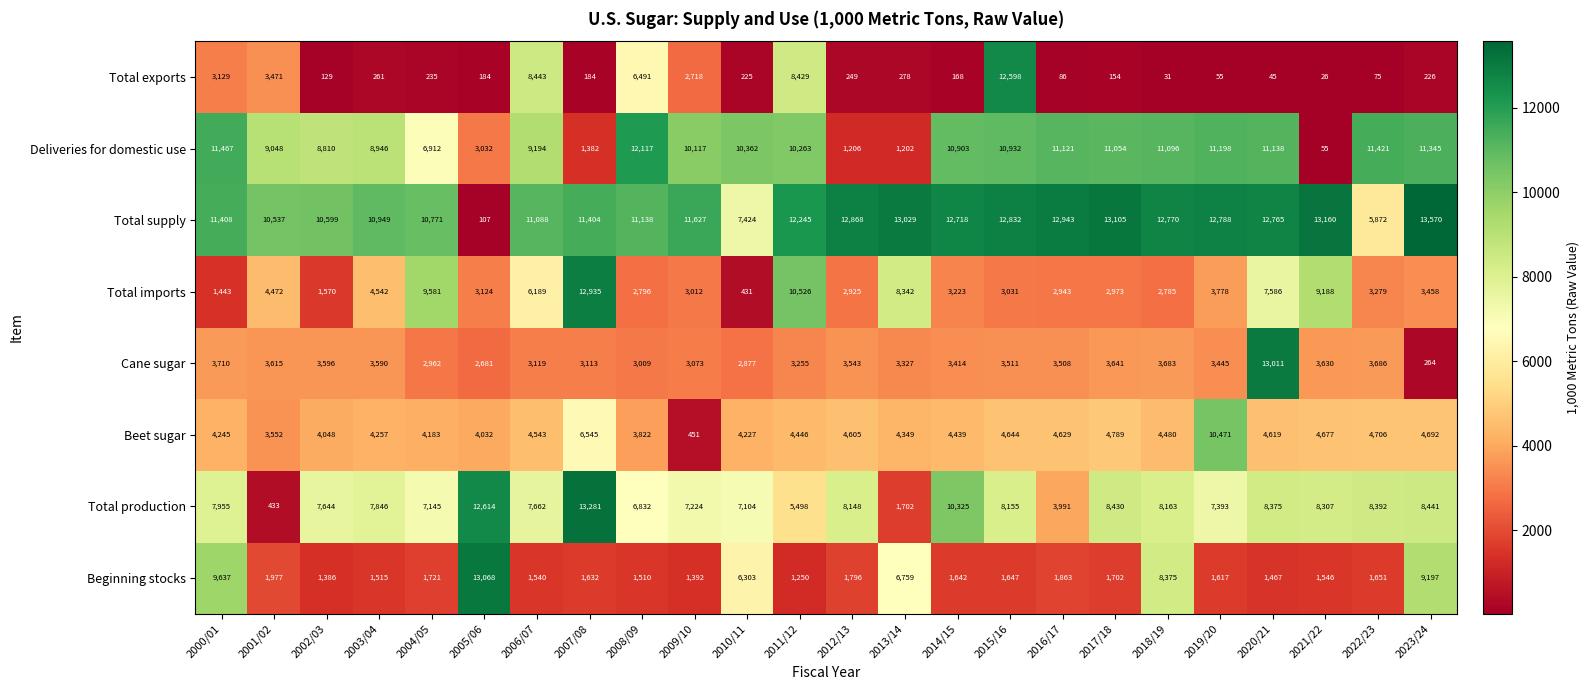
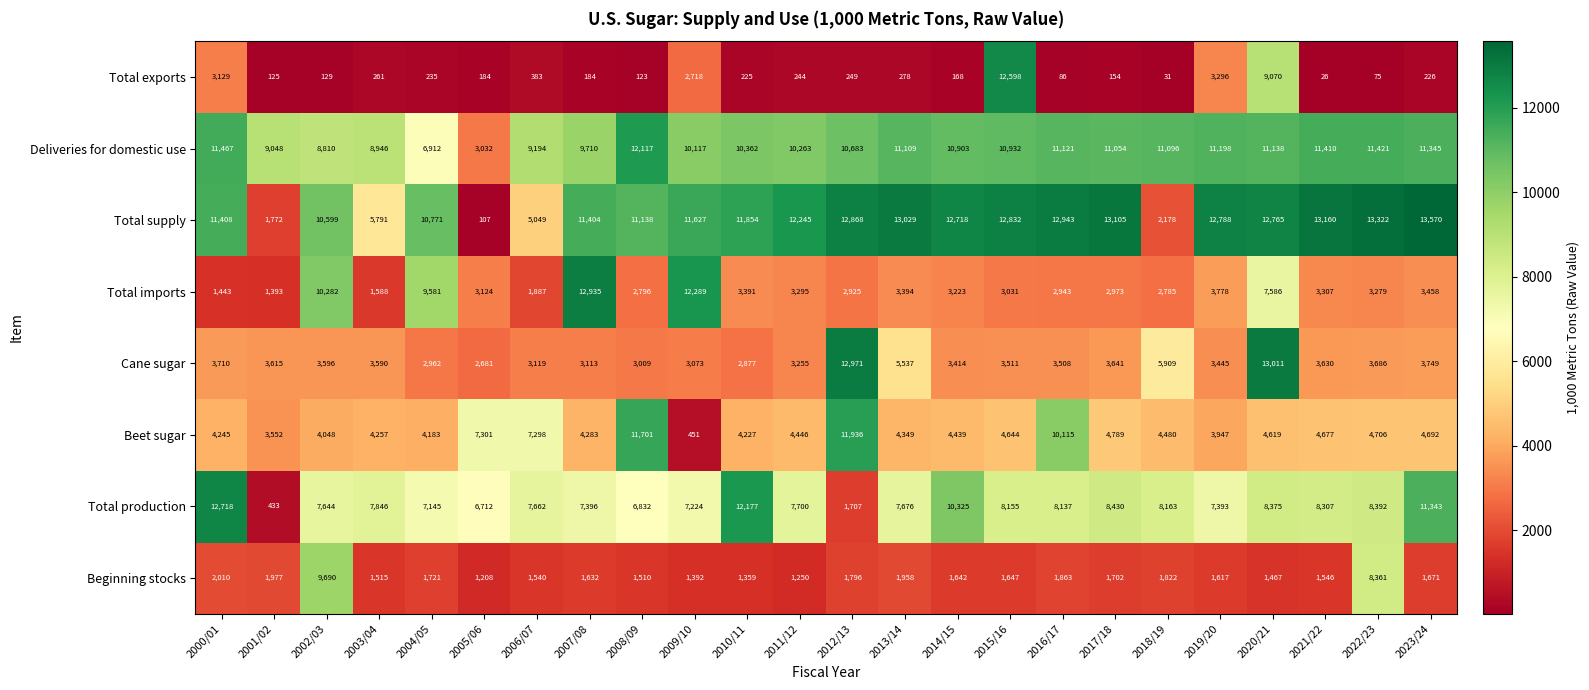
  {
    "Total exports": {
      "2000/01": "3,129",
-     "2001/02": "3,471",
+     "2001/02": "125",
      "2002/03": "129",
      "2003/04": "261",
      "2004/05": "235",
      "2005/06": "184",
-     "2006/07": "8,443",
+     "2006/07": "383",
      "2007/08": "184",
-     "2008/09": "6,491",
+     "2008/09": "123",
      "2009/10": "2,718",
      "2010/11": "225",
-     "2011/12": "8,429",
+     "2011/12": "244",
      "2012/13": "249",
      "2013/14": "278",
      "2014/15": "168",
      "2015/16": "12,598",
      "2016/17": "86",
      "2017/18": "154",
      "2018/19": "31",
-     "2019/20": "55",
-     "2020/21": "45",
+     "2019/20": "3,296",
+     "2020/21": "9,070",
      "2021/22": "26",
      "2022/23": "75",
      "2023/24": "226"
    },
    "Deliveries for domestic use": {
      "2000/01": "11,467",
      "2001/02": "9,048",
      "2002/03": "8,810",
      "2003/04": "8,946",
      "2004/05": "6,912",
      "2005/06": "3,032",
      "2006/07": "9,194",
-     "2007/08": "1,382",
+     "2007/08": "9,710",
      "2008/09": "12,117",
      "2009/10": "10,117",
      "2010/11": "10,362",
      "2011/12": "10,263",
-     "2012/13": "1,206",
-     "2013/14": "1,202",
+     "2012/13": "10,683",
+     "2013/14": "11,109",
      "2014/15": "10,903",
      "2015/16": "10,932",
      "2016/17": "11,121",
      "2017/18": "11,054",
      "2018/19": "11,096",
      "2019/20": "11,198",
      "2020/21": "11,138",
-     "2021/22": "55",
+     "2021/22": "11,410",
      "2022/23": "11,421",
      "2023/24": "11,345"
    },
    "Total supply": {
      "2000/01": "11,408",
-     "2001/02": "10,537",
+     "2001/02": "1,772",
      "2002/03": "10,599",
-     "2003/04": "10,949",
+     "2003/04": "5,791",
      "2004/05": "10,771",
      "2005/06": "107",
-     "2006/07": "11,088",
+     "2006/07": "5,049",
      "2007/08": "11,404",
      "2008/09": "11,138",
      "2009/10": "11,627",
-     "2010/11": "7,424",
+     "2010/11": "11,854",
      "2011/12": "12,245",
      "2012/13": "12,868",
      "2013/14": "13,029",
      "2014/15": "12,718",
      "2015/16": "12,832",
      "2016/17": "12,943",
      "2017/18": "13,105",
-     "2018/19": "12,770",
+     "2018/19": "2,178",
      "2019/20": "12,788",
      "2020/21": "12,765",
      "2021/22": "13,160",
-     "2022/23": "5,872",
+     "2022/23": "13,322",
      "2023/24": "13,570"
    },
    "Total imports": {
      "2000/01": "1,443",
-     "2001/02": "4,472",
-     "2002/03": "1,570",
-     "2003/04": "4,542",
+     "2001/02": "1,393",
+     "2002/03": "10,282",
+     "2003/04": "1,588",
      "2004/05": "9,581",
      "2005/06": "3,124",
-     "2006/07": "6,189",
+     "2006/07": "1,887",
      "2007/08": "12,935",
      "2008/09": "2,796",
-     "2009/10": "3,012",
-     "2010/11": "431",
-     "2011/12": "10,526",
+     "2009/10": "12,289",
+     "2010/11": "3,391",
+     "2011/12": "3,295",
      "2012/13": "2,925",
-     "2013/14": "8,342",
+     "2013/14": "3,394",
      "2014/15": "3,223",
      "2015/16": "3,031",
      "2016/17": "2,943",
      "2017/18": "2,973",
      "2018/19": "2,785",
      "2019/20": "3,778",
      "2020/21": "7,586",
-     "2021/22": "9,188",
+     "2021/22": "3,307",
      "2022/23": "3,279",
      "2023/24": "3,458"
    },
    "Cane sugar": {
      "2000/01": "3,710",
      "2001/02": "3,615",
      "2002/03": "3,596",
      "2003/04": "3,590",
      "2004/05": "2,962",
      "2005/06": "2,681",
      "2006/07": "3,119",
      "2007/08": "3,113",
      "2008/09": "3,009",
      "2009/10": "3,073",
      "2010/11": "2,877",
      "2011/12": "3,255",
-     "2012/13": "3,543",
-     "2013/14": "3,327",
+     "2012/13": "12,971",
+     "2013/14": "5,537",
      "2014/15": "3,414",
      "2015/16": "3,511",
      "2016/17": "3,508",
      "2017/18": "3,641",
-     "2018/19": "3,683",
+     "2018/19": "5,909",
      "2019/20": "3,445",
      "2020/21": "13,011",
      "2021/22": "3,630",
      "2022/23": "3,686",
-     "2023/24": "264"
+     "2023/24": "3,749"
    },
    "Beet sugar": {
      "2000/01": "4,245",
      "2001/02": "3,552",
      "2002/03": "4,048",
      "2003/04": "4,257",
      "2004/05": "4,183",
-     "2005/06": "4,032",
-     "2006/07": "4,543",
-     "2007/08": "6,545",
-     "2008/09": "3,822",
+     "2005/06": "7,301",
+     "2006/07": "7,298",
+     "2007/08": "4,283",
+     "2008/09": "11,701",
      "2009/10": "451",
      "2010/11": "4,227",
      "2011/12": "4,446",
-     "2012/13": "4,605",
+     "2012/13": "11,936",
      "2013/14": "4,349",
      "2014/15": "4,439",
      "2015/16": "4,644",
-     "2016/17": "4,629",
+     "2016/17": "10,115",
      "2017/18": "4,789",
      "2018/19": "4,480",
-     "2019/20": "10,471",
+     "2019/20": "3,947",
      "2020/21": "4,619",
      "2021/22": "4,677",
      "2022/23": "4,706",
      "2023/24": "4,692"
    },
    "Total production": {
-     "2000/01": "7,955",
+     "2000/01": "12,718",
      "2001/02": "433",
      "2002/03": "7,644",
      "2003/04": "7,846",
      "2004/05": "7,145",
-     "2005/06": "12,614",
+     "2005/06": "6,712",
      "2006/07": "7,662",
-     "2007/08": "13,281",
+     "2007/08": "7,396",
      "2008/09": "6,832",
      "2009/10": "7,224",
-     "2010/11": "7,104",
-     "2011/12": "5,498",
-     "2012/13": "8,148",
-     "2013/14": "1,702",
+     "2010/11": "12,177",
+     "2011/12": "7,700",
+     "2012/13": "1,707",
+     "2013/14": "7,676",
      "2014/15": "10,325",
      "2015/16": "8,155",
-     "2016/17": "3,991",
+     "2016/17": "8,137",
      "2017/18": "8,430",
      "2018/19": "8,163",
      "2019/20": "7,393",
      "2020/21": "8,375",
      "2021/22": "8,307",
      "2022/23": "8,392",
-     "2023/24": "8,441"
+     "2023/24": "11,343"
    },
    "Beginning stocks": {
-     "2000/01": "9,637",
+     "2000/01": "2,010",
      "2001/02": "1,977",
-     "2002/03": "1,386",
+     "2002/03": "9,690",
      "2003/04": "1,515",
      "2004/05": "1,721",
-     "2005/06": "13,068",
+     "2005/06": "1,208",
      "2006/07": "1,540",
      "2007/08": "1,632",
      "2008/09": "1,510",
      "2009/10": "1,392",
-     "2010/11": "6,303",
+     "2010/11": "1,359",
      "2011/12": "1,250",
      "2012/13": "1,796",
-     "2013/14": "6,759",
+     "2013/14": "1,958",
      "2014/15": "1,642",
      "2015/16": "1,647",
      "2016/17": "1,863",
      "2017/18": "1,702",
-     "2018/19": "8,375",
+     "2018/19": "1,822",
      "2019/20": "1,617",
      "2020/21": "1,467",
      "2021/22": "1,546",
-     "2022/23": "1,651",
-     "2023/24": "9,197"
+     "2022/23": "8,361",
+     "2023/24": "1,671"
    }
  }
